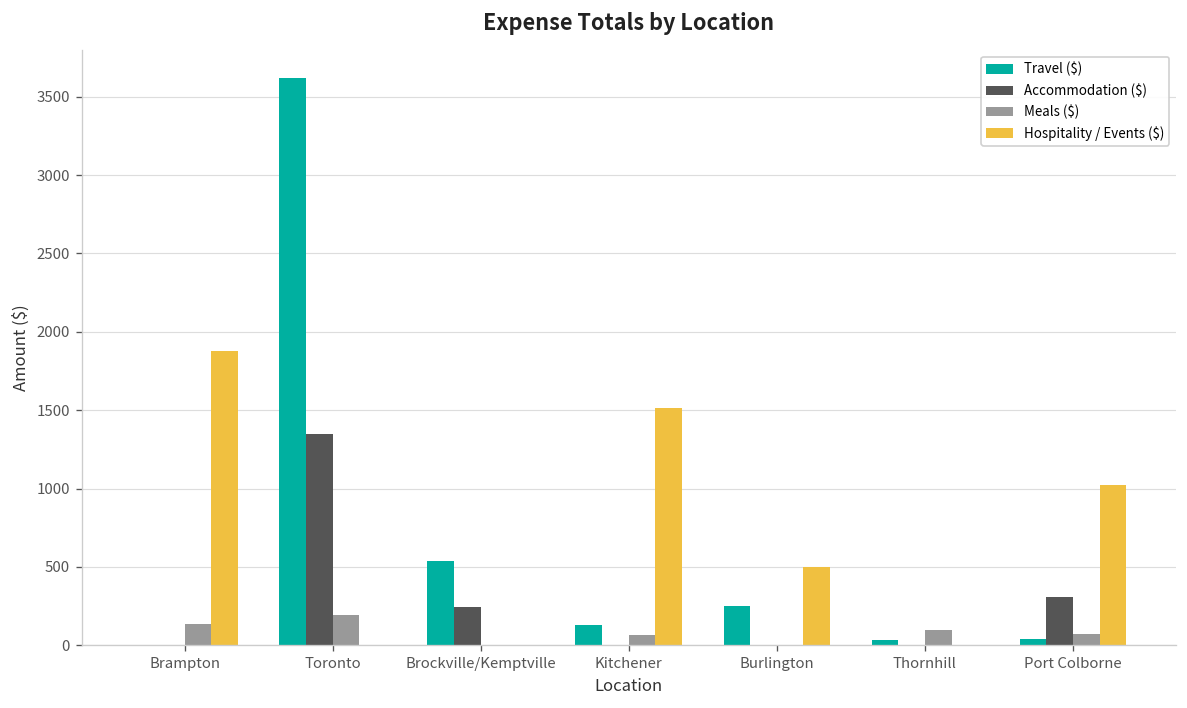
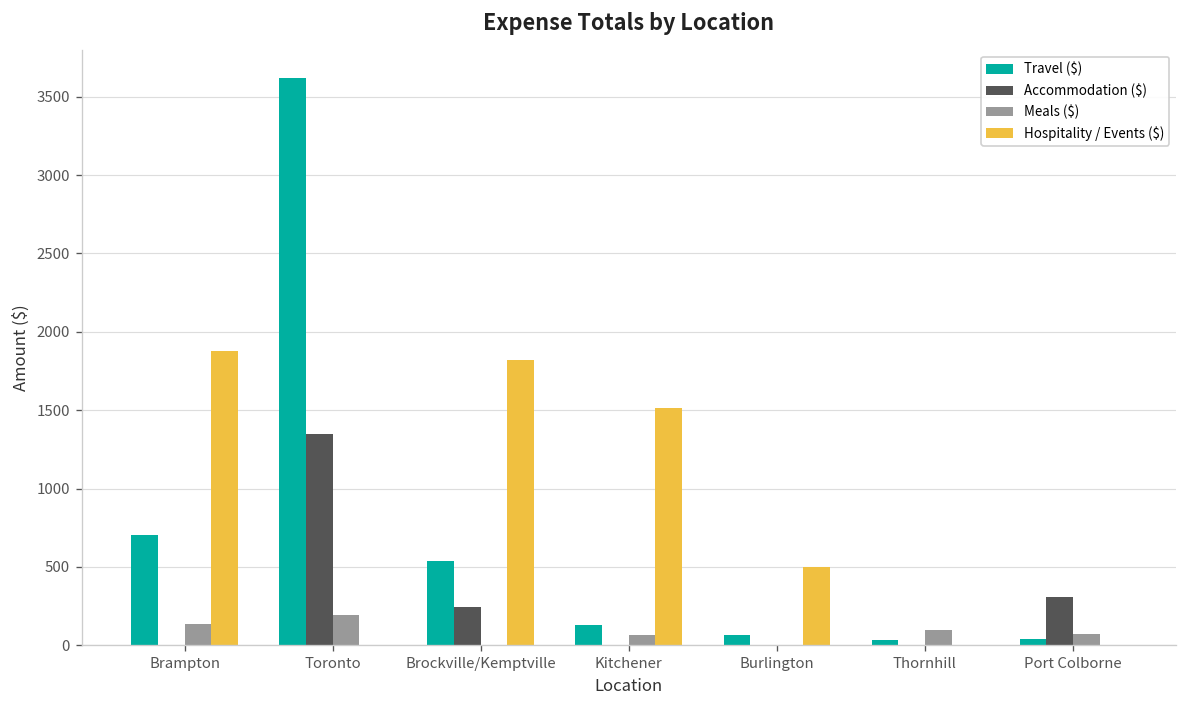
  {
    "Travel ($)": {
-     "Brampton": 0,
+     "Brampton": 710,
      "Toronto": 3620,
      "Brockville/Kemptville": 540,
      "Kitchener": 130,
-     "Burlington": 250,
+     "Burlington": 60,
      "Thornhill": 30,
      "Port Colborne": 40
    },
    "Accommodation ($)": {
      "Brampton": 0,
      "Toronto": 1350,
      "Brockville/Kemptville": 250,
      "Kitchener": 0,
      "Burlington": 0,
      "Thornhill": 0,
      "Port Colborne": 310
    },
    "Meals ($)": {
      "Brampton": 130,
      "Toronto": 190,
      "Kitchener": 60,
      "Burlington": 0,
      "Thornhill": 100,
      "Port Colborne": 70
    },
    "Hospitality / Events ($)": {
      "Brampton": 1880,
      "Toronto": 0,
-     "Brockville/Kemptville": 0,
+     "Brockville/Kemptville": 1820,
      "Kitchener": 1510,
      "Burlington": 500,
      "Thornhill": 0,
-     "Port Colborne": 1030
+     "Port Colborne": 0
    }
  }
